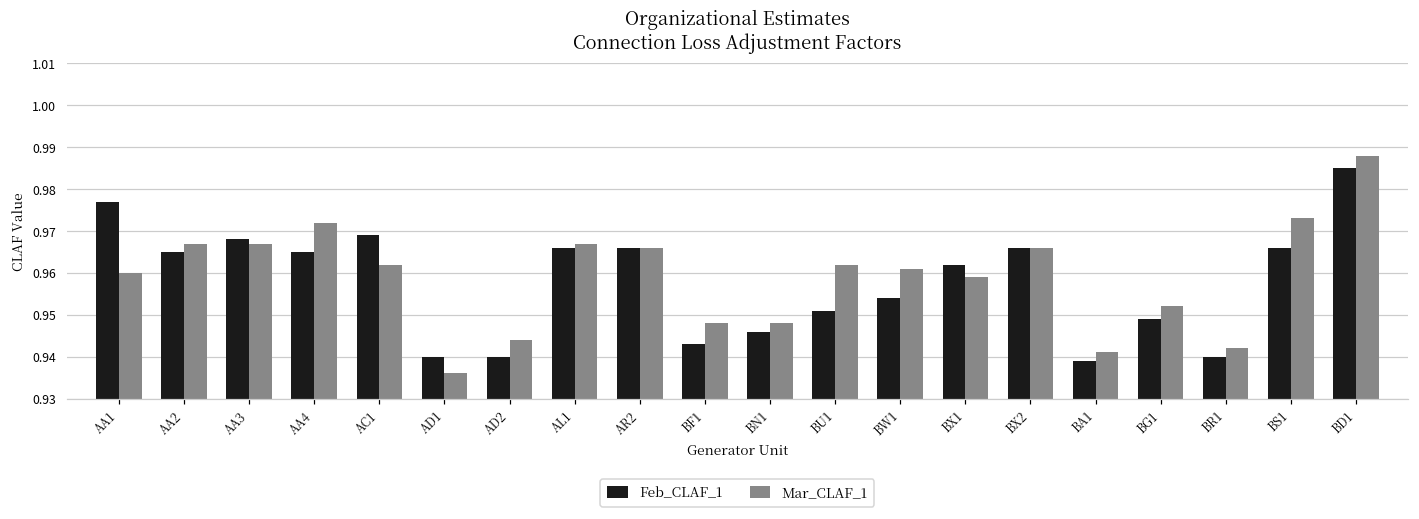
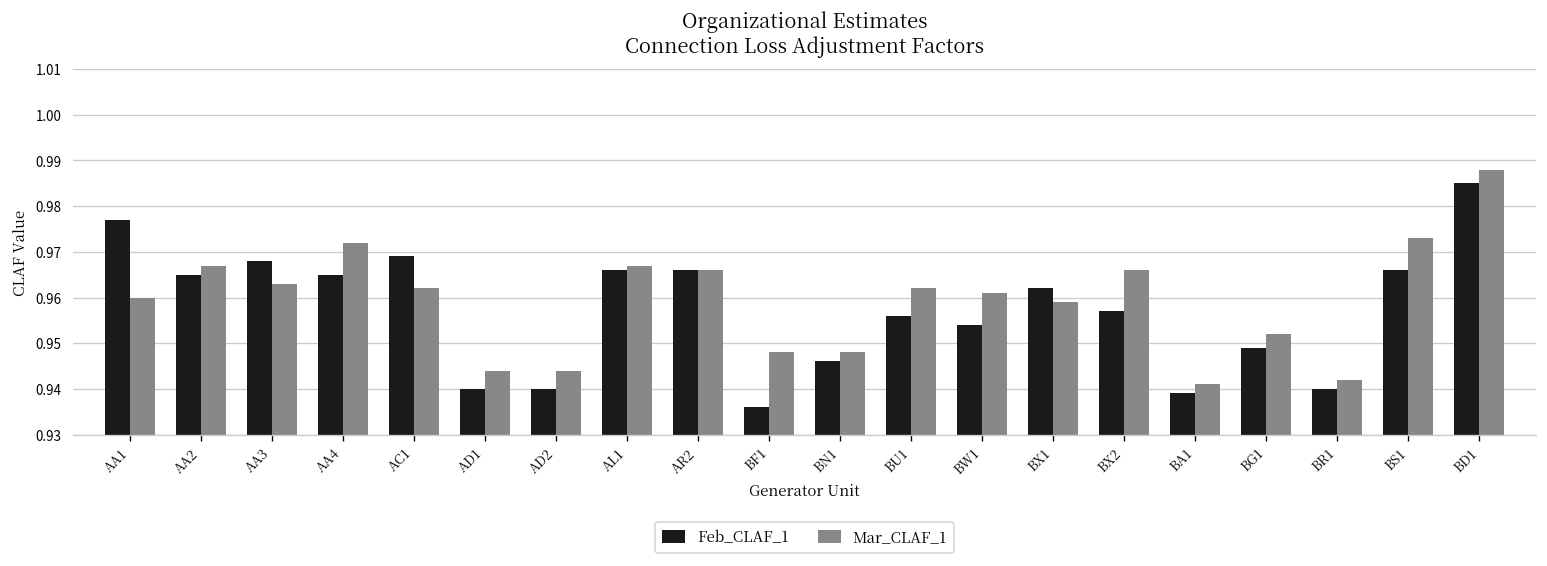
  {
    "Feb_CLAF_1": {
      "AA1": 0.977,
      "AA2": 0.965,
      "AA3": 0.968,
      "AA4": 0.965,
      "AC1": 0.969,
      "AD1": 0.940,
      "AD2": 0.940,
      "AL1": 0.966,
      "AR2": 0.966,
-     "BF1": 0.943,
+     "BF1": 0.936,
      "BN1": 0.946,
-     "BU1": 0.951,
+     "BU1": 0.956,
      "BW1": 0.954,
      "BX1": 0.962,
-     "BX2": 0.966,
+     "BX2": 0.957,
      "BA1": 0.939,
      "BG1": 0.949,
      "BR1": 0.940,
      "BS1": 0.966,
      "BD1": 0.985
    },
    "Mar_CLAF_1": {
      "AA1": 0.960,
      "AA2": 0.967,
-     "AA3": 0.967,
+     "AA3": 0.963,
      "AA4": 0.972,
      "AC1": 0.962,
-     "AD1": 0.936,
+     "AD1": 0.944,
      "AD2": 0.944,
      "AL1": 0.967,
      "AR2": 0.966,
      "BF1": 0.948,
      "BN1": 0.948,
      "BU1": 0.962,
      "BW1": 0.961,
      "BX1": 0.959,
      "BX2": 0.966,
      "BA1": 0.941,
      "BG1": 0.952,
      "BR1": 0.942,
      "BS1": 0.973,
      "BD1": 0.988
    }
  }
